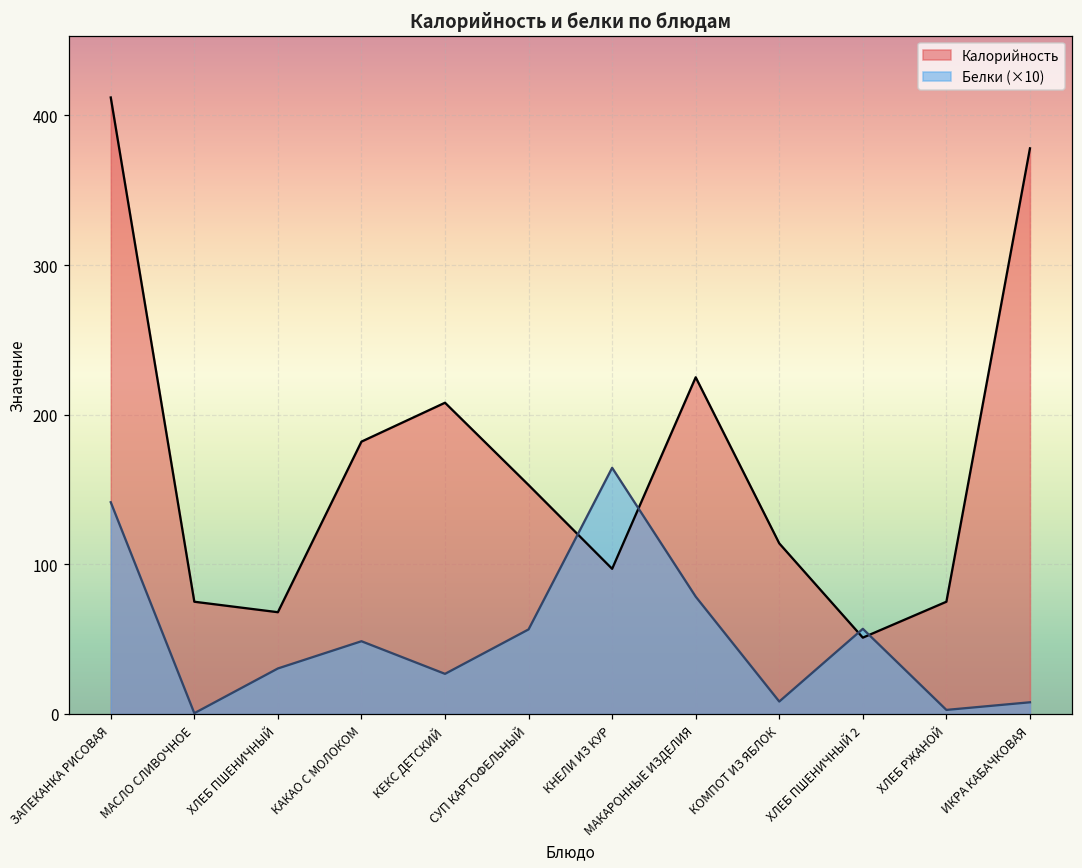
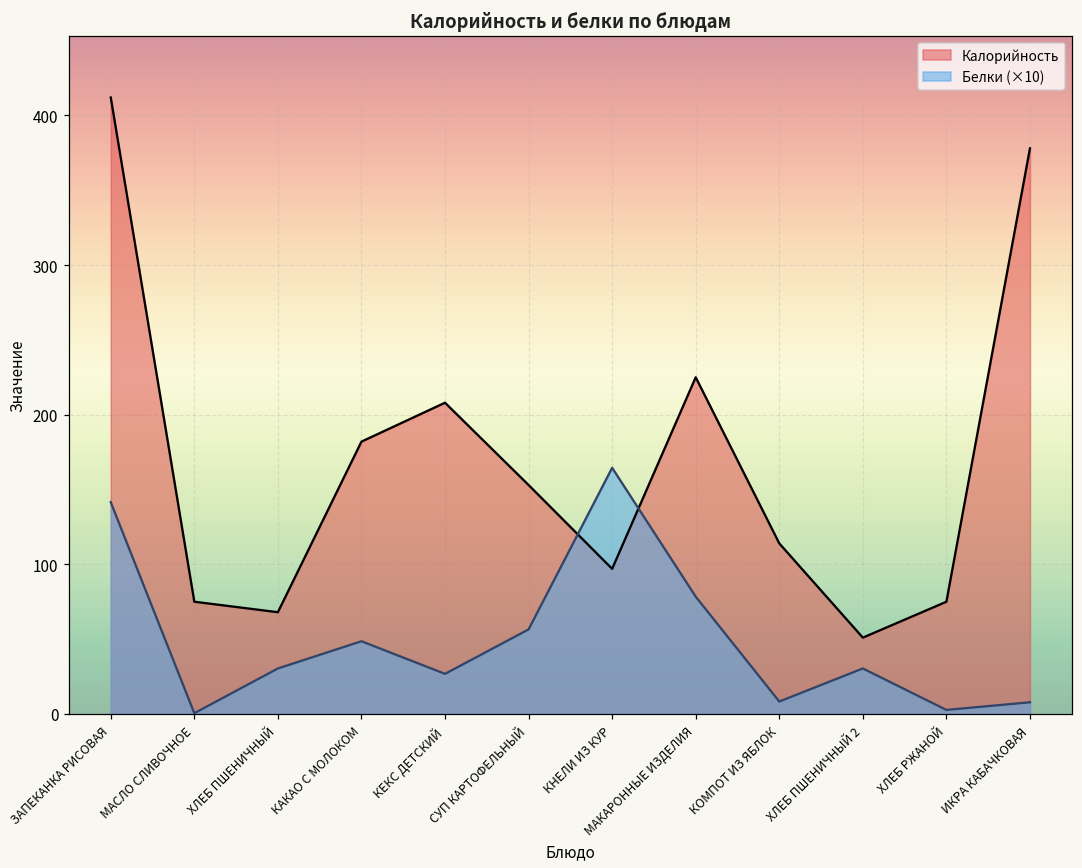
  {
    "Калорийность": {
      "ЗАПЕКАНКА РИСОВАЯ": 412,
      "МАСЛО СЛИВОЧНОЕ": 75,
      "ХЛЕБ ПШЕНИЧНЫЙ": 68,
      "КАКАО С МОЛОКОМ": 182,
      "КЕКС ДЕТСКИЙ": 208,
      "СУП КАРТОФЕЛЬНЫЙ": 153,
      "КНЕЛИ ИЗ КУР": 97,
      "МАКАРОННЫЕ ИЗДЕЛИЯ": 225,
      "КОМПОТ ИЗ ЯБЛОК": 114,
      "ХЛЕБ ПШЕНИЧНЫЙ 2": 51,
      "ХЛЕБ РЖАНОЙ": 75,
      "ИКРА КАБАЧКОВАЯ": 378
    },
    "Белки (×10)": {
      "ЗАПЕКАНКА РИСОВАЯ": 142,
      "МАСЛО СЛИВОЧНОЕ": 1,
      "ХЛЕБ ПШЕНИЧНЫЙ": 30,
      "КАКАО С МОЛОКОМ": 49,
      "КЕКС ДЕТСКИЙ": 27,
      "СУП КАРТОФЕЛЬНЫЙ": 57,
      "КНЕЛИ ИЗ КУР": 165,
      "МАКАРОННЫЕ ИЗДЕЛИЯ": 78,
      "КОМПОТ ИЗ ЯБЛОК": 8,
-     "ХЛЕБ ПШЕНИЧНЫЙ 2": 57,
+     "ХЛЕБ ПШЕНИЧНЫЙ 2": 30,
      "ХЛЕБ РЖАНОЙ": 3,
      "ИКРА КАБАЧКОВАЯ": 8
    }
  }
